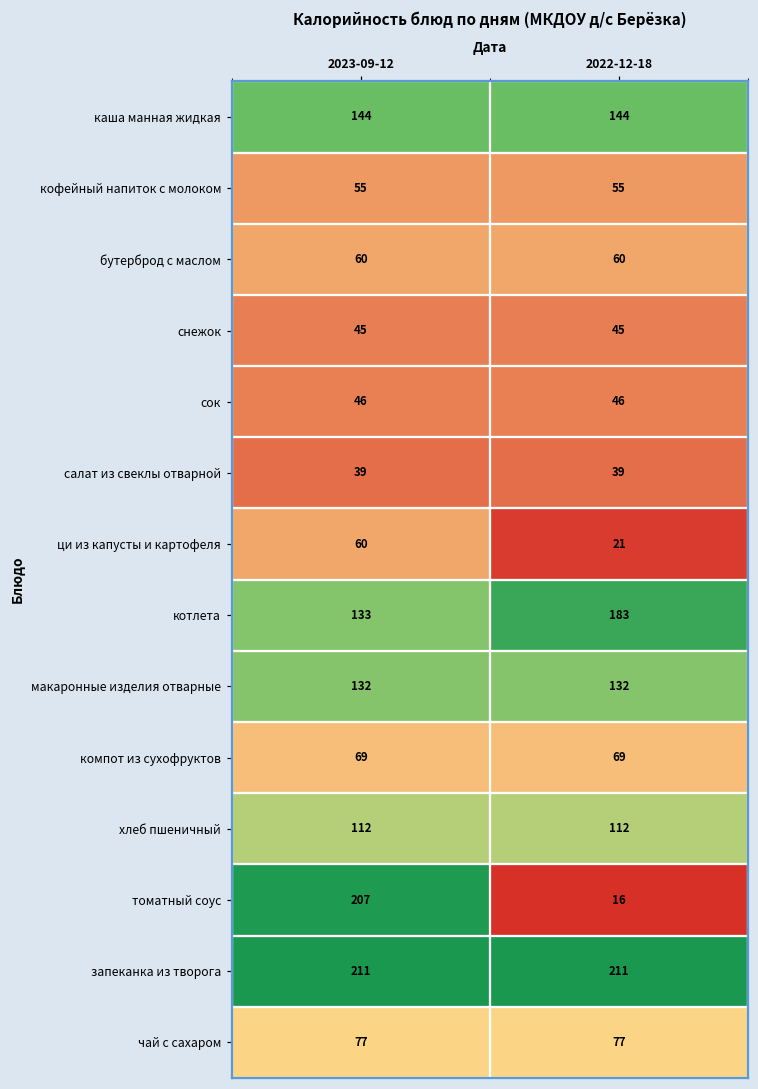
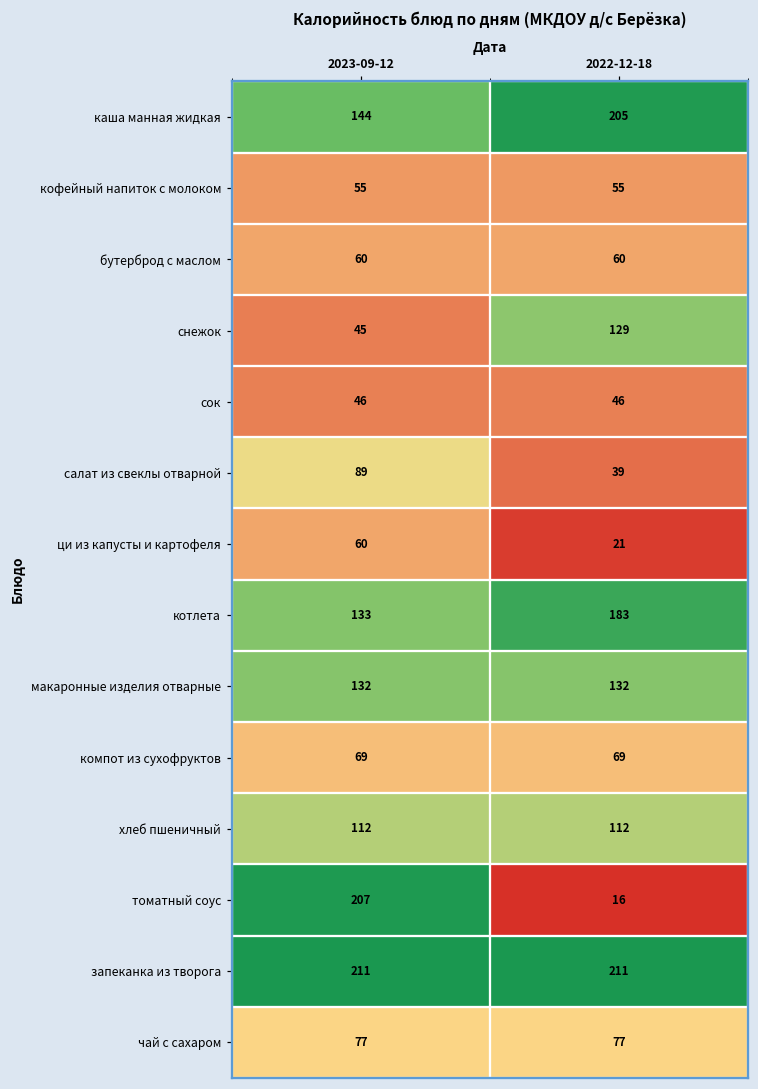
  {
    "каша манная жидкая": {
      "2023-09-12": 144,
-     "2022-12-18": 144
+     "2022-12-18": 205
    },
    "кофейный напиток с молоком": {
      "2023-09-12": 55,
      "2022-12-18": 55
    },
    "бутерброд с маслом": {
      "2023-09-12": 60,
      "2022-12-18": 60
    },
    "снежок": {
      "2023-09-12": 45,
-     "2022-12-18": 45
+     "2022-12-18": 129
    },
    "сок": {
      "2023-09-12": 46,
      "2022-12-18": 46
    },
    "салат из свеклы отварной": {
-     "2023-09-12": 39,
+     "2023-09-12": 89,
      "2022-12-18": 39
    },
    "ци из капусты и картофеля": {
      "2023-09-12": 60,
      "2022-12-18": 21
    },
    "котлета": {
      "2023-09-12": 133,
      "2022-12-18": 183
    },
    "макаронные изделия отварные": {
      "2023-09-12": 132,
      "2022-12-18": 132
    },
    "компот из сухофруктов": {
      "2023-09-12": 69,
      "2022-12-18": 69
    },
    "хлеб пшеничный": {
      "2023-09-12": 112,
      "2022-12-18": 112
    },
    "томатный соус": {
      "2023-09-12": 207,
      "2022-12-18": 16
    },
    "запеканка из творога": {
      "2023-09-12": 211,
      "2022-12-18": 211
    },
    "чай с сахаром": {
      "2023-09-12": 77,
      "2022-12-18": 77
    }
  }
